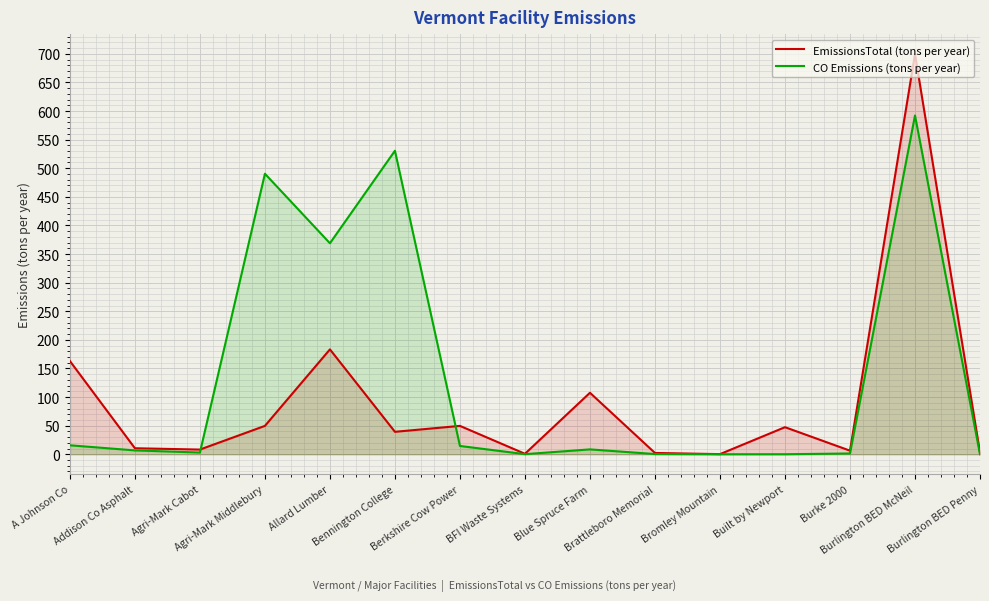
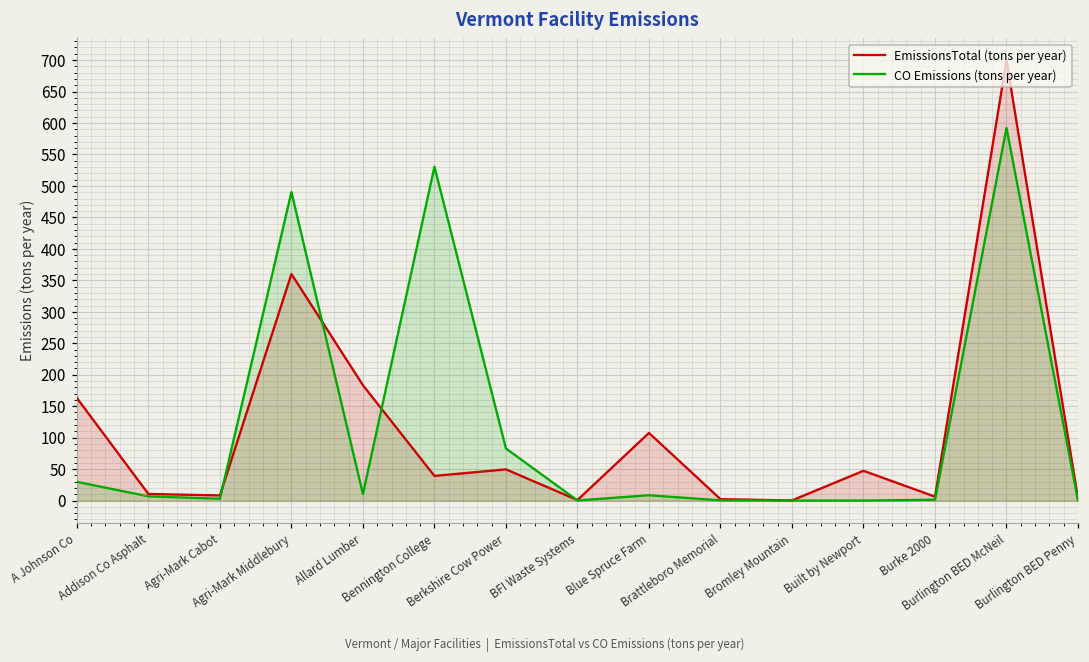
  {
    "EmissionsTotal (tons per year)": {
      "A Johnson Co": 160,
      "Agri-Mark Cabot": 10,
-     "Agri-Mark Middlebury": 50,
+     "Agri-Mark Middlebury": 360,
      "Allard Lumber": 180,
      "Bennington College": 40,
      "Berkshire Cow Power": 50,
      "Blue Spruce Farm": 110,
      "Built by Newport": 50,
      "Burke 2000": 10
    },
    "CO Emissions (tons per year)": {
-     "A Johnson Co": 20,
+     "A Johnson Co": 30,
      "Agri-Mark Cabot": 0,
      "Agri-Mark Middlebury": 490,
-     "Allard Lumber": 370,
+     "Allard Lumber": 10,
      "Bennington College": 530,
-     "Berkshire Cow Power": 10,
+     "Berkshire Cow Power": 80,
      "Blue Spruce Farm": 10,
      "Built by Newport": 0,
      "Burke 2000": 0,
      "Burlington BED McNeil": 590
    }
  }
